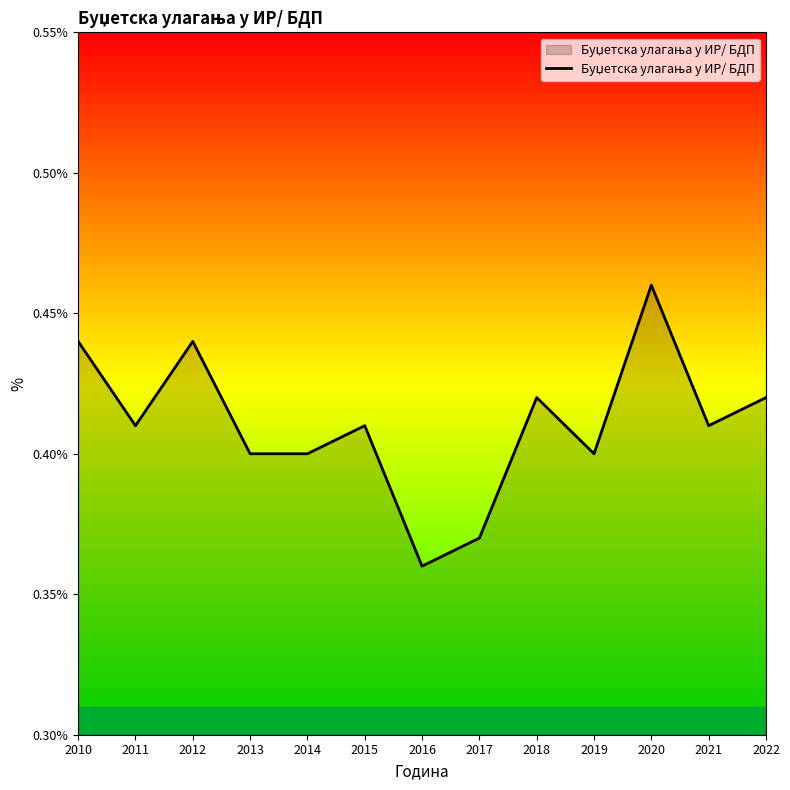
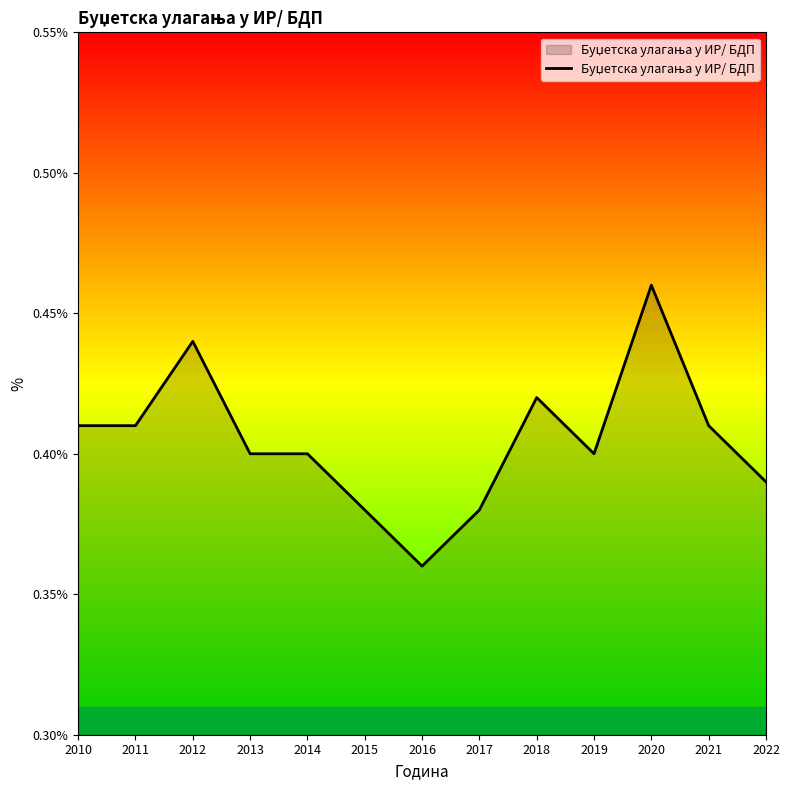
  {
-   "2010": "0.44%",
+   "2010": "0.41%",
    "2011": "0.41%",
    "2012": "0.44%",
    "2013": "0.40%",
    "2014": "0.40%",
-   "2015": "0.41%",
+   "2015": "0.38%",
    "2016": "0.36%",
-   "2017": "0.37%",
+   "2017": "0.38%",
    "2018": "0.42%",
    "2019": "0.40%",
    "2020": "0.46%",
    "2021": "0.41%",
-   "2022": "0.42%"
+   "2022": "0.39%"
  }
